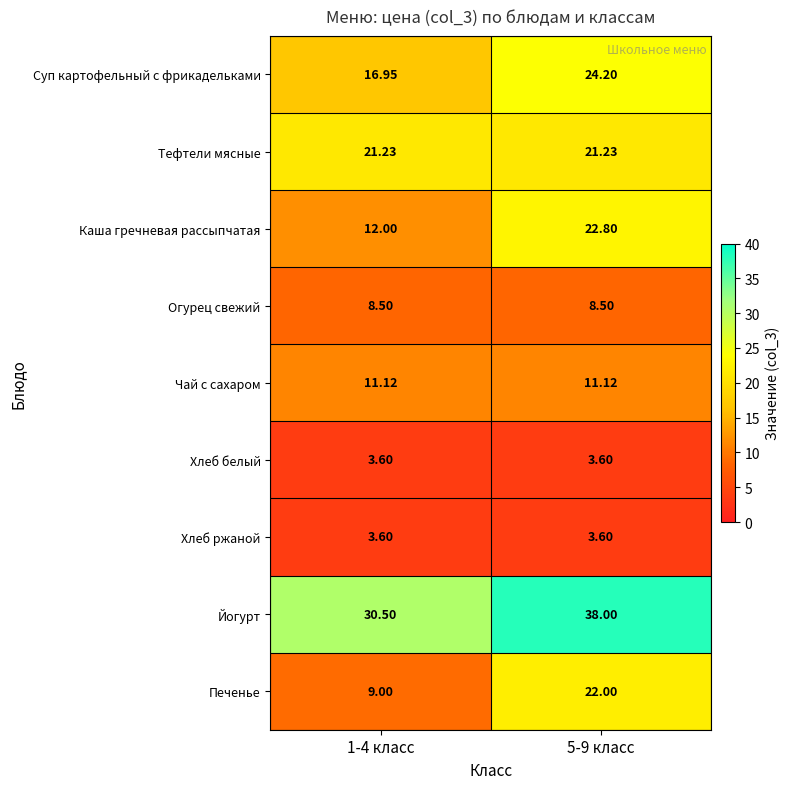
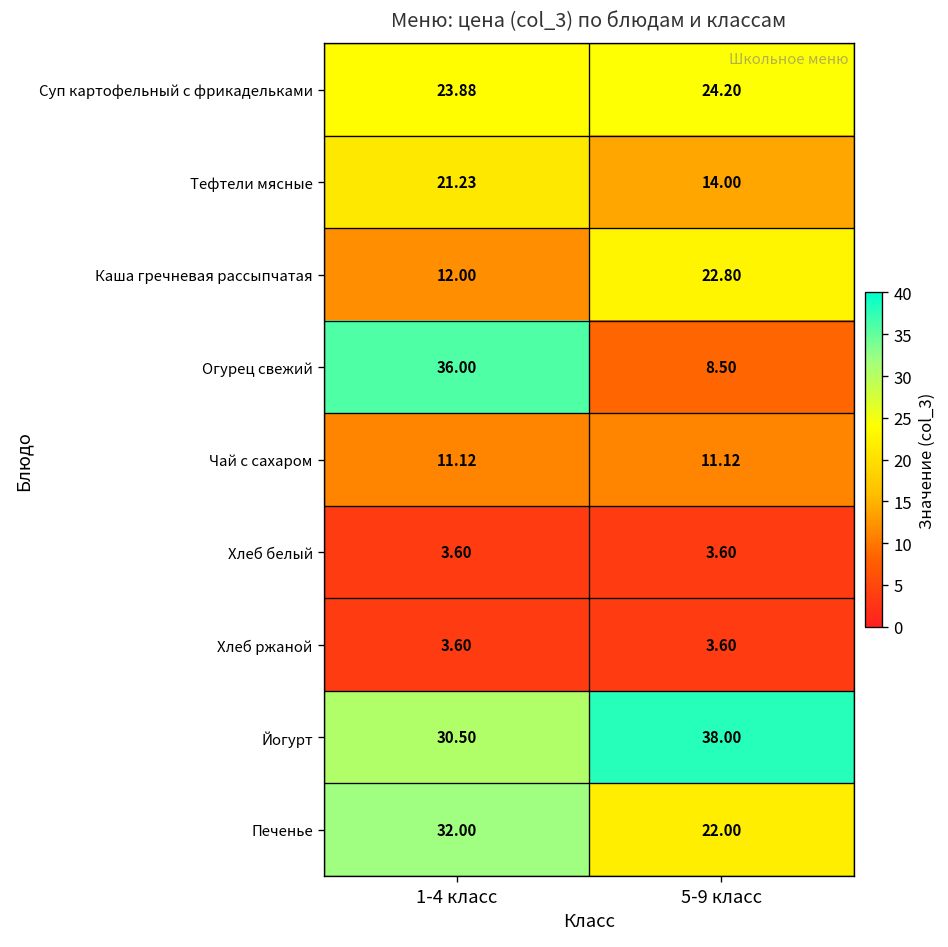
  {
    "Суп картофельный с фрикадельками": {
-     "1-4 класс": 16.95
+     "1-4 класс": 23.88
    },
    "Тефтели мясные": {
      "1-4 класс": 21.23,
-     "5-9 класс": 21.23
+     "5-9 класс": 14.00
    },
    "Каша гречневая рассыпчатая": {
      "1-4 класс": 12.00,
      "5-9 класс": 22.80
    },
    "Огурец свежий": {
-     "1-4 класс": 8.50,
+     "1-4 класс": 36.00,
      "5-9 класс": 8.50
    },
    "Чай с сахаром": {
      "1-4 класс": 11.12,
      "5-9 класс": 11.12
    },
    "Хлеб белый": {
      "1-4 класс": 3.60,
      "5-9 класс": 3.60
    },
    "Хлеб ржаной": {
      "1-4 класс": 3.60,
      "5-9 класс": 3.60
    },
    "Йогурт": {
      "1-4 класс": 30.50,
      "5-9 класс": 38.00
    },
    "Печенье": {
-     "1-4 класс": 9.00,
+     "1-4 класс": 32.00,
      "5-9 класс": 22.00
    }
  }
